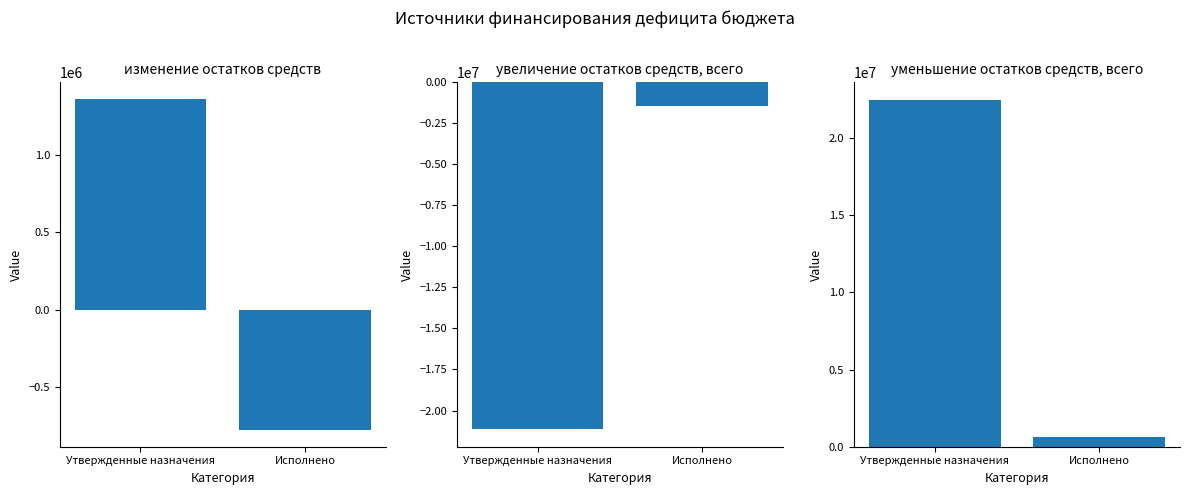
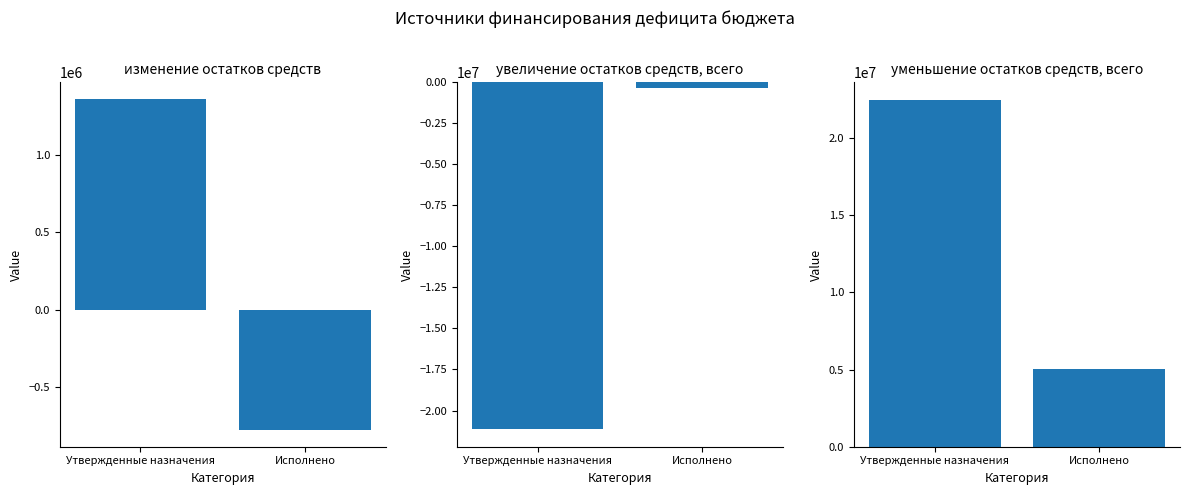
  {
    "изменение остатков средств": {
      "Утвержденные назначения": 1360000,
      "Исполнено": -780000
    },
    "увеличение остатков средств, всего": {
      "Утвержденные назначения": -21100000,
-     "Исполнено": -1400000
+     "Исполнено": -300000
    },
    "уменьшение остатков средств, всего": {
      "Утвержденные назначения": 22500000,
-     "Исполнено": 700000
+     "Исполнено": 5000000
    }
  }
